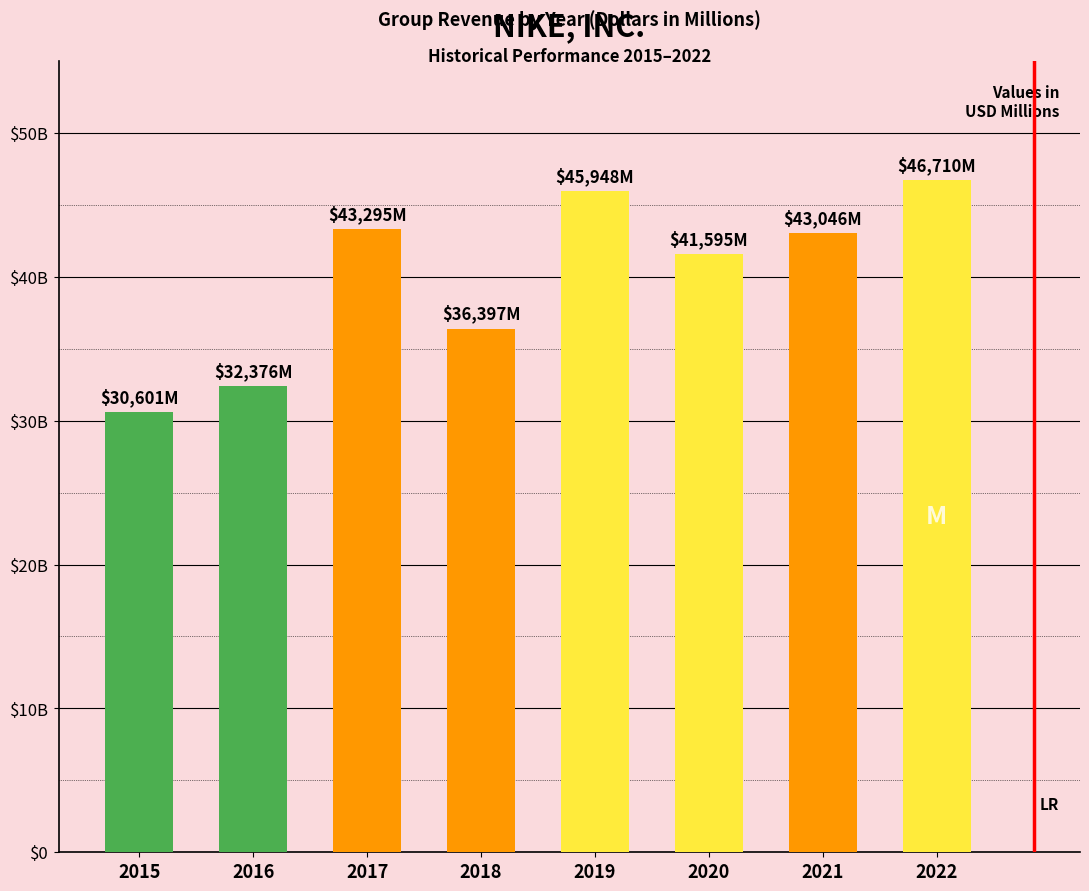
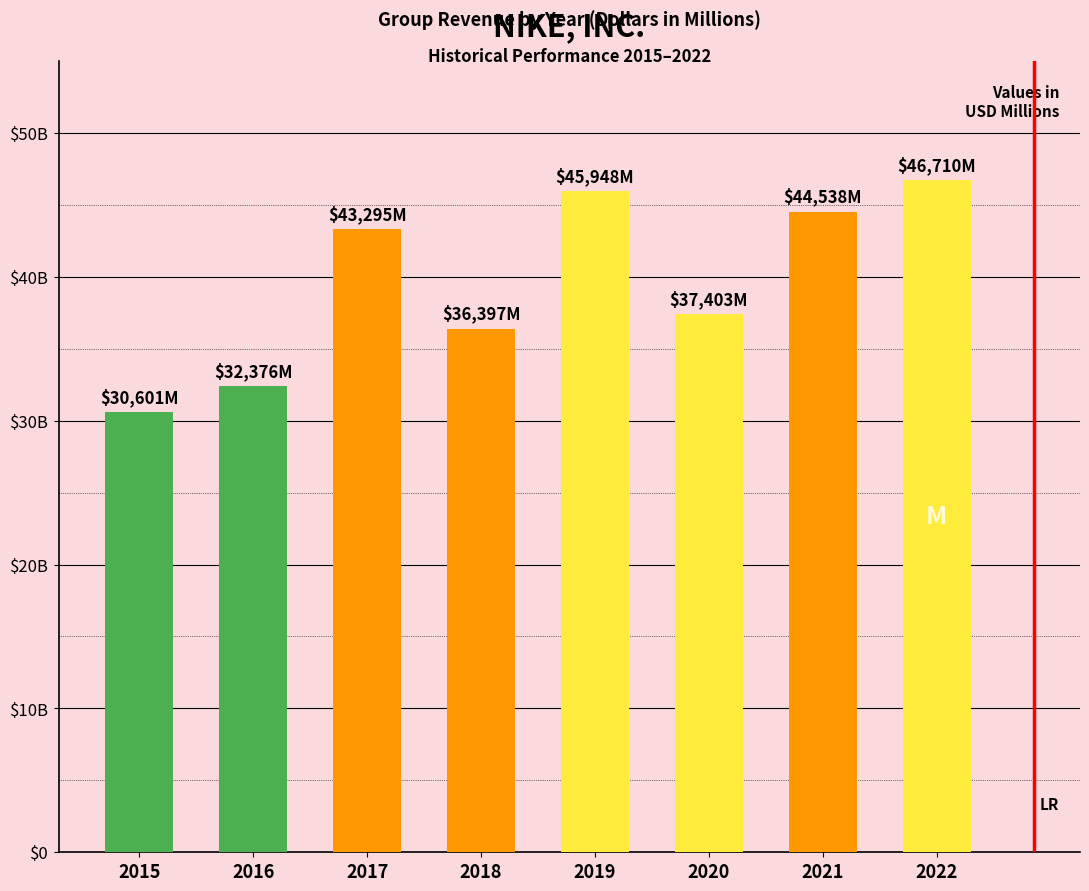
  {
    "2015": "$30,601M",
    "2016": "$32,376M",
    "2017": "$43,295M",
    "2018": "$36,397M",
    "2019": "$45,948M",
-   "2020": "$41,595M",
-   "2021": "$43,046M",
+   "2020": "$37,403M",
+   "2021": "$44,538M",
    "2022": "$46,710M"
  }
